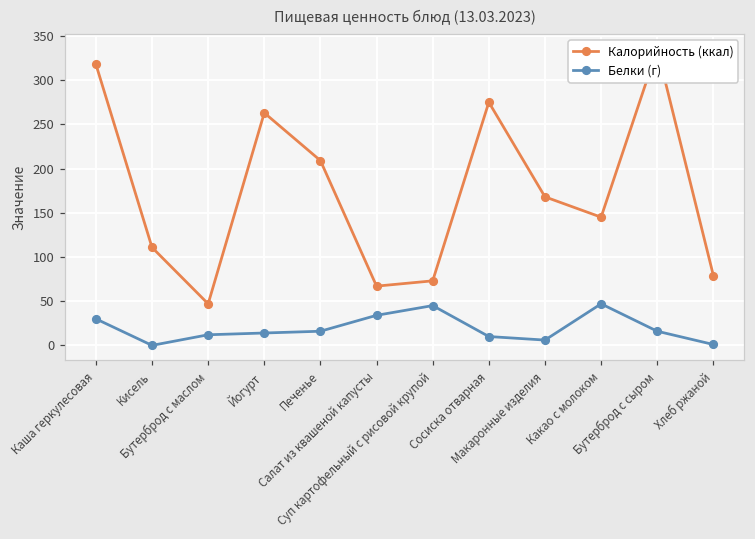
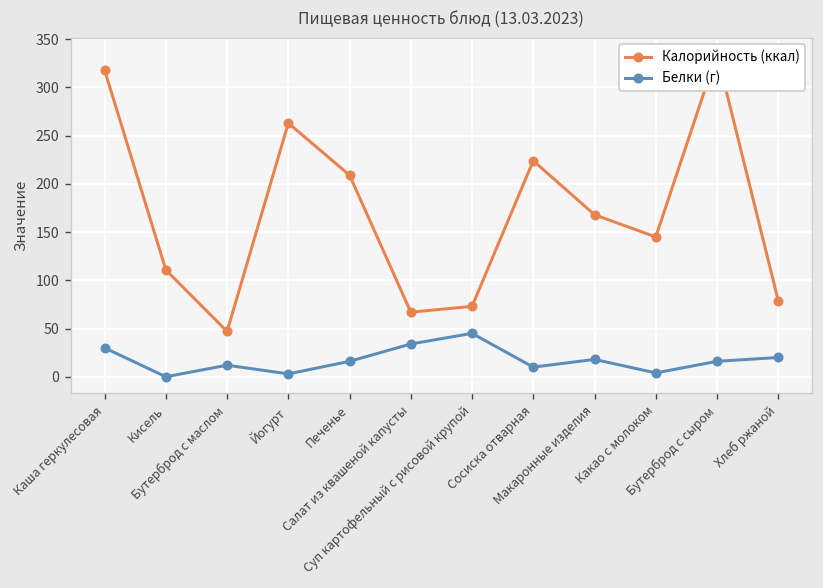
  {
    "Калорийность (ккал)": {
      "Каша геркулесовая": 320,
      "Кисель": 110,
      "Бутерброд с маслом": 50,
      "Йогурт": 260,
      "Печенье": 210,
      "Салат из квашеной капусты": 70,
      "Суп картофельный с рисовой крупой": 70,
-     "Сосиска отварная": 280,
+     "Сосиска отварная": 220,
      "Макаронные изделия": 170,
      "Какао с молоком": 150,
      "Хлеб ржаной": 80
    },
    "Белки (г)": {
      "Каша геркулесовая": 30,
      "Кисель": 0,
      "Бутерброд с маслом": 10,
-     "Йогурт": 10,
+     "Йогурт": 0,
      "Печенье": 20,
      "Салат из квашеной капусты": 30,
      "Суп картофельный с рисовой крупой": 50,
      "Сосиска отварная": 10,
-     "Макаронные изделия": 10,
-     "Какао с молоком": 50,
+     "Макаронные изделия": 20,
+     "Какао с молоком": 0,
      "Бутерброд с сыром": 20,
-     "Хлеб ржаной": 0
+     "Хлеб ржаной": 20
    }
  }
